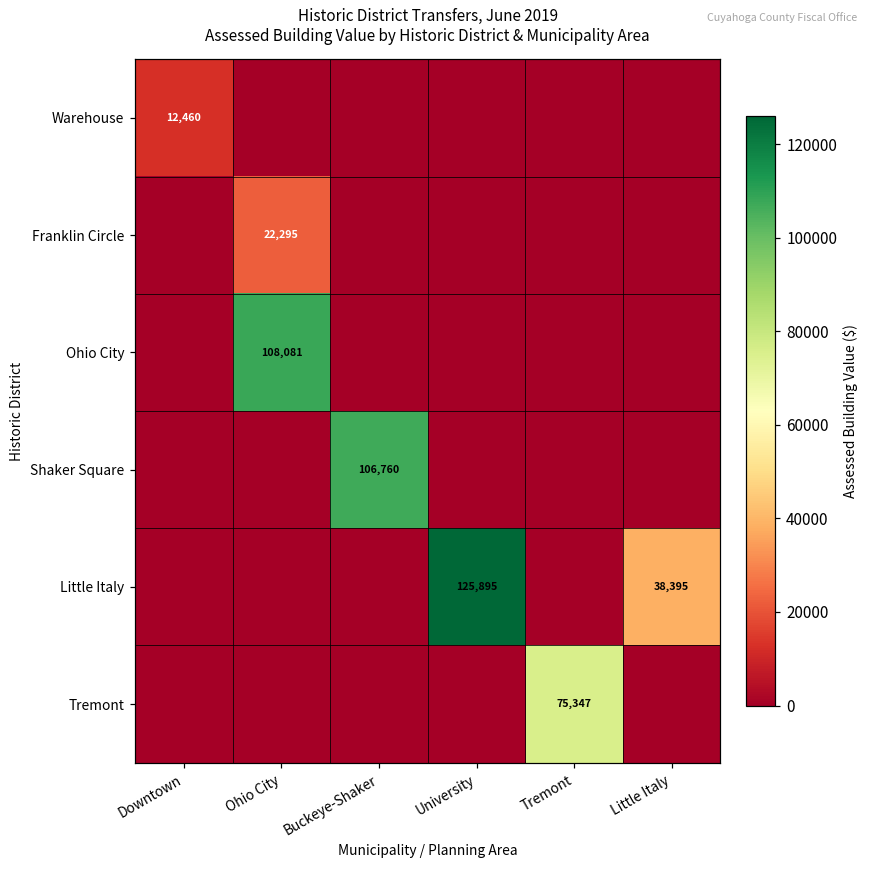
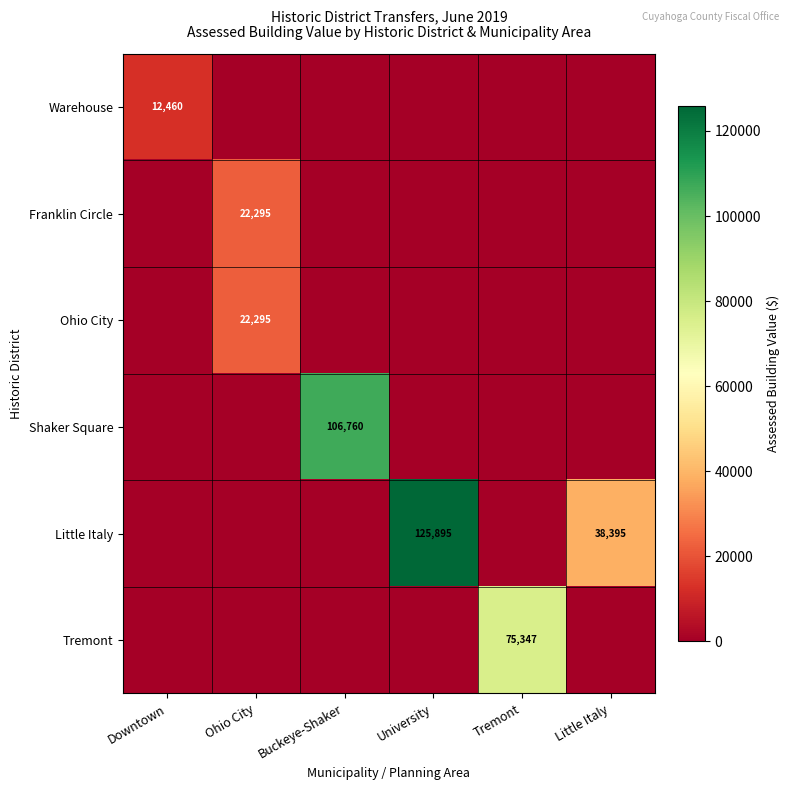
  {
    "Warehouse": {
      "Downtown": "12,460"
    },
    "Franklin Circle": {
      "Ohio City": "22,295"
    },
    "Ohio City": {
-     "Ohio City": "108,081"
+     "Ohio City": "22,295"
    },
    "Shaker Square": {
      "Buckeye-Shaker": "106,760"
    },
    "Little Italy": {
      "University": "125,895",
      "Little Italy": "38,395"
    },
    "Tremont": {
      "Tremont": "75,347"
    }
  }
